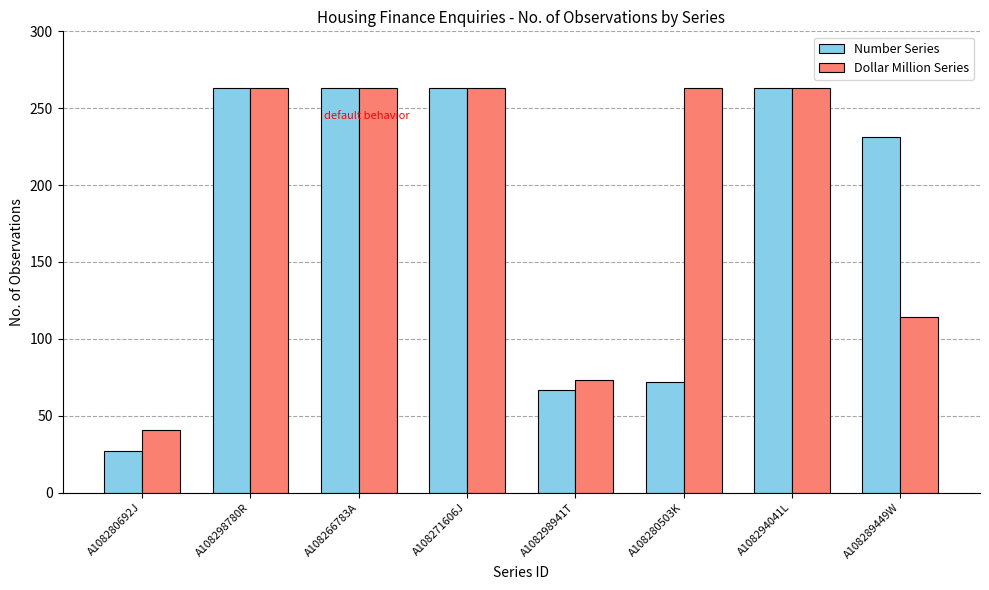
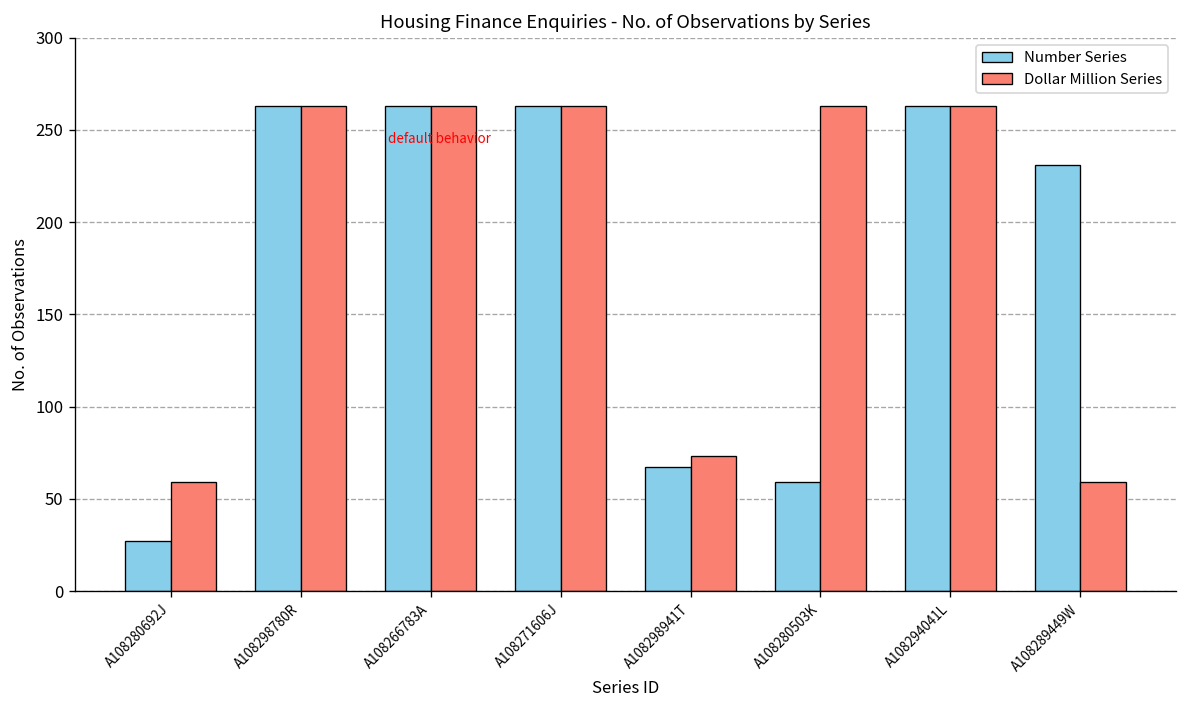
  {
    "Number Series": {
      "A108280692J": 27,
      "A108298780R": 263,
      "A108266783A": 263,
      "A108271606J": 263,
      "A108298941T": 67,
-     "A108280503K": 72,
+     "A108280503K": 59,
      "A108294041L": 263,
      "A108289449W": 231
    },
    "Dollar Million Series": {
-     "A108280692J": 41,
+     "A108280692J": 59,
      "A108298780R": 263,
      "A108266783A": 263,
      "A108271606J": 263,
      "A108298941T": 73,
      "A108280503K": 263,
      "A108294041L": 263,
-     "A108289449W": 114
+     "A108289449W": 59
    }
  }
